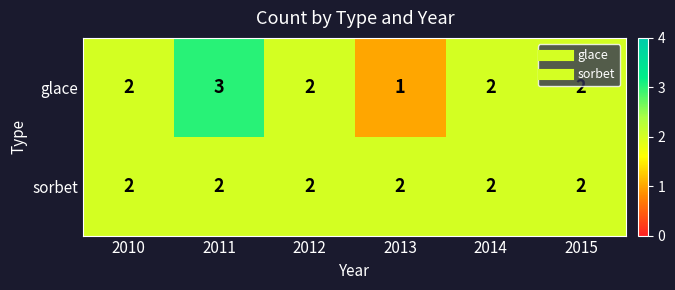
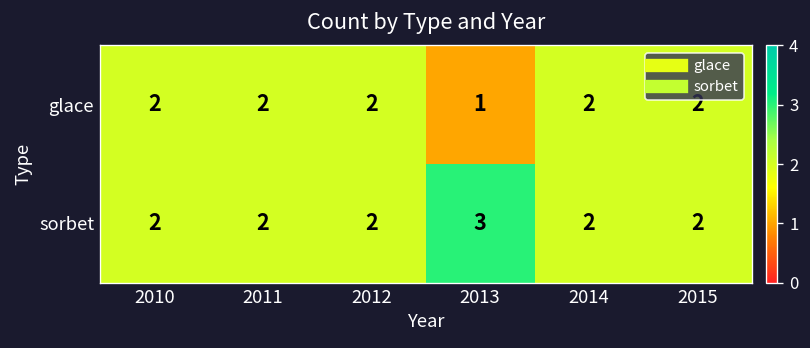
  {
    "glace": {
      "2010": 2,
-     "2011": 3,
+     "2011": 2,
      "2012": 2,
      "2013": 1,
      "2014": 2
    },
    "sorbet": {
      "2010": 2,
      "2011": 2,
      "2012": 2,
-     "2013": 2,
+     "2013": 3,
      "2014": 2,
      "2015": 2
    }
  }
